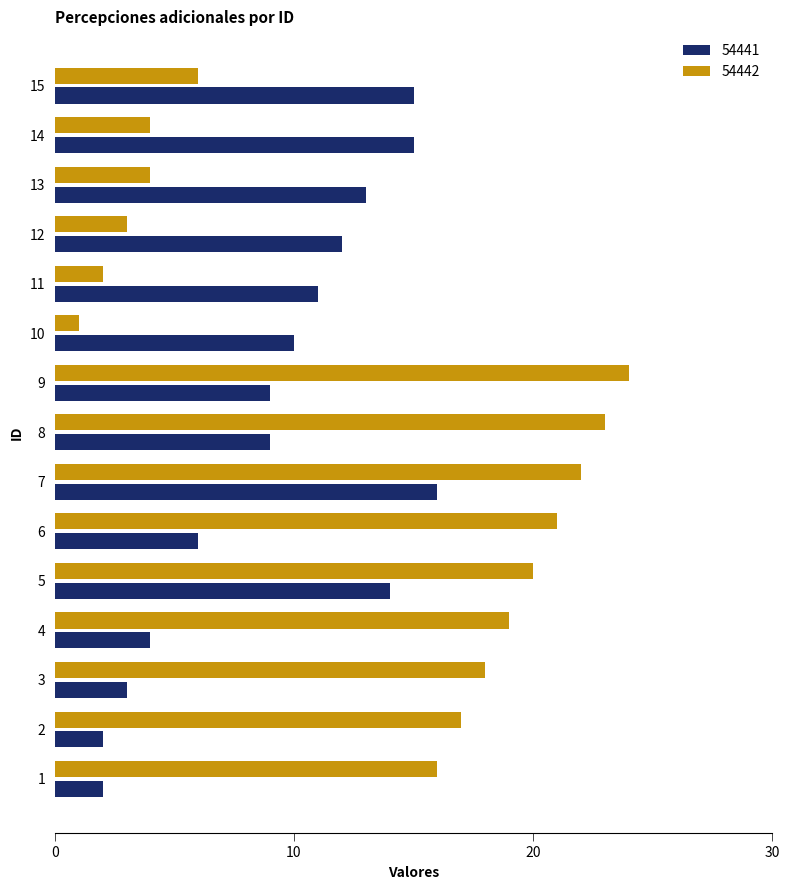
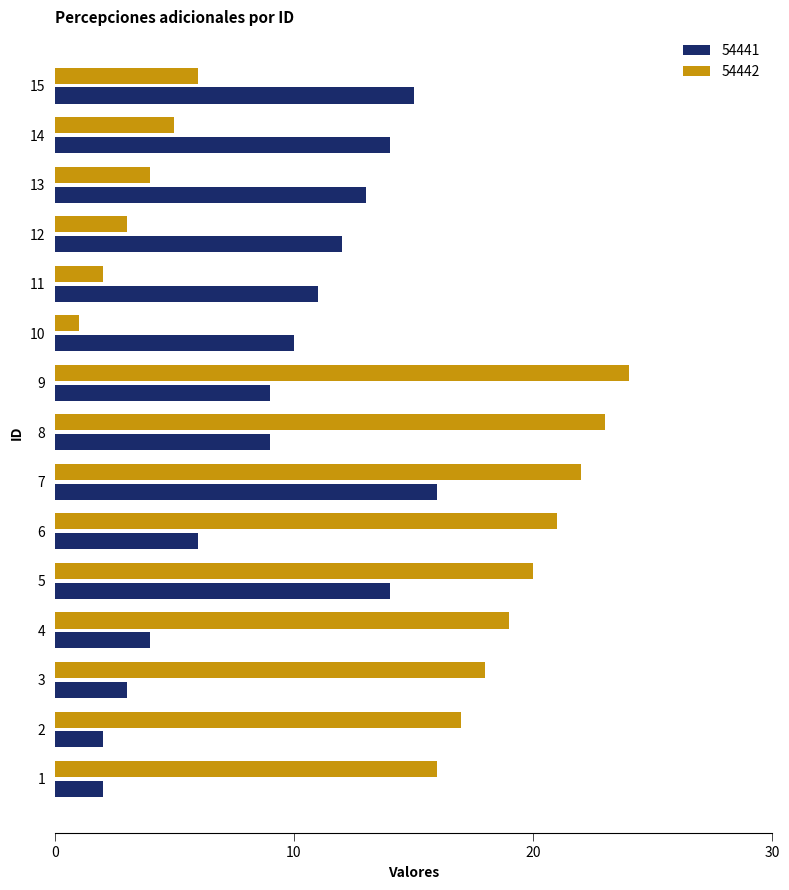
  {
    "54441": {
      "15": 15,
-     "14": 15,
+     "14": 14,
      "13": 13,
      "12": 12,
      "11": 11,
      "10": 10,
      "9": 9,
      "8": 9,
      "7": 16,
      "6": 6,
      "5": 14,
      "4": 4,
      "3": 3,
      "2": 2,
      "1": 2
    },
    "54442": {
      "15": 6,
-     "14": 4,
+     "14": 5,
      "13": 4,
      "12": 3,
      "11": 2,
      "10": 1,
      "9": 24,
      "8": 23,
      "7": 22,
      "6": 21,
      "5": 20,
      "4": 19,
      "3": 18,
      "2": 17,
      "1": 16
    }
  }
